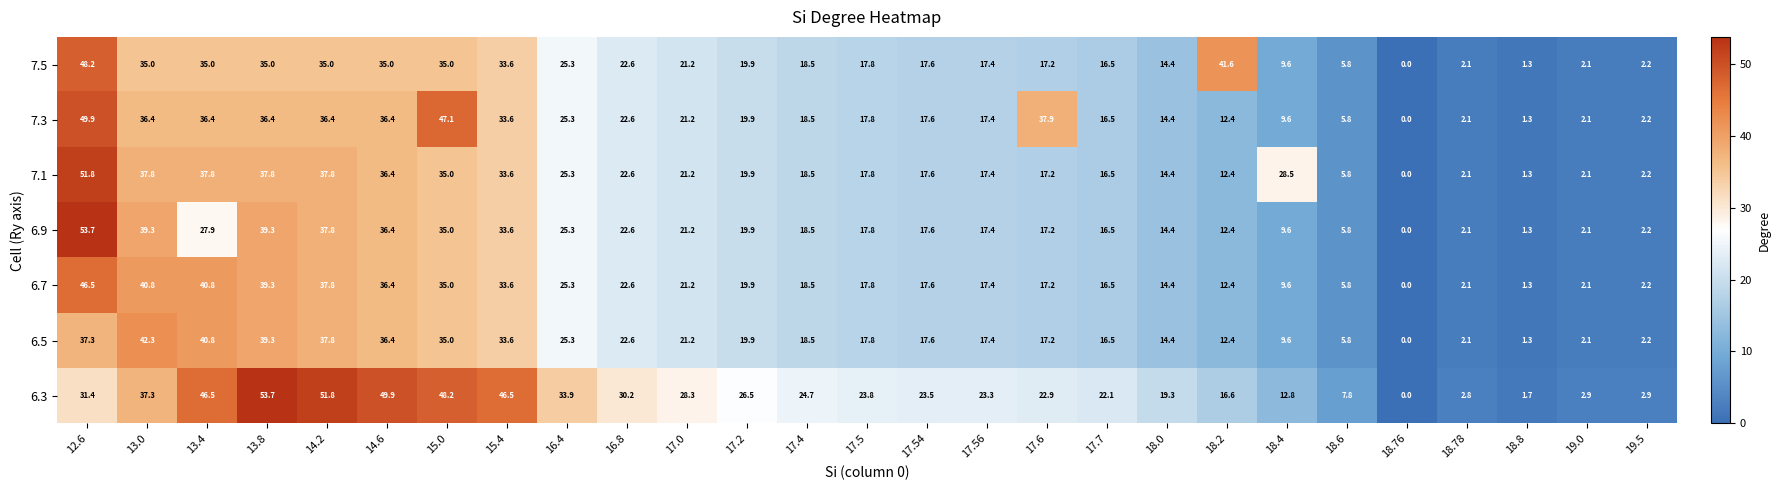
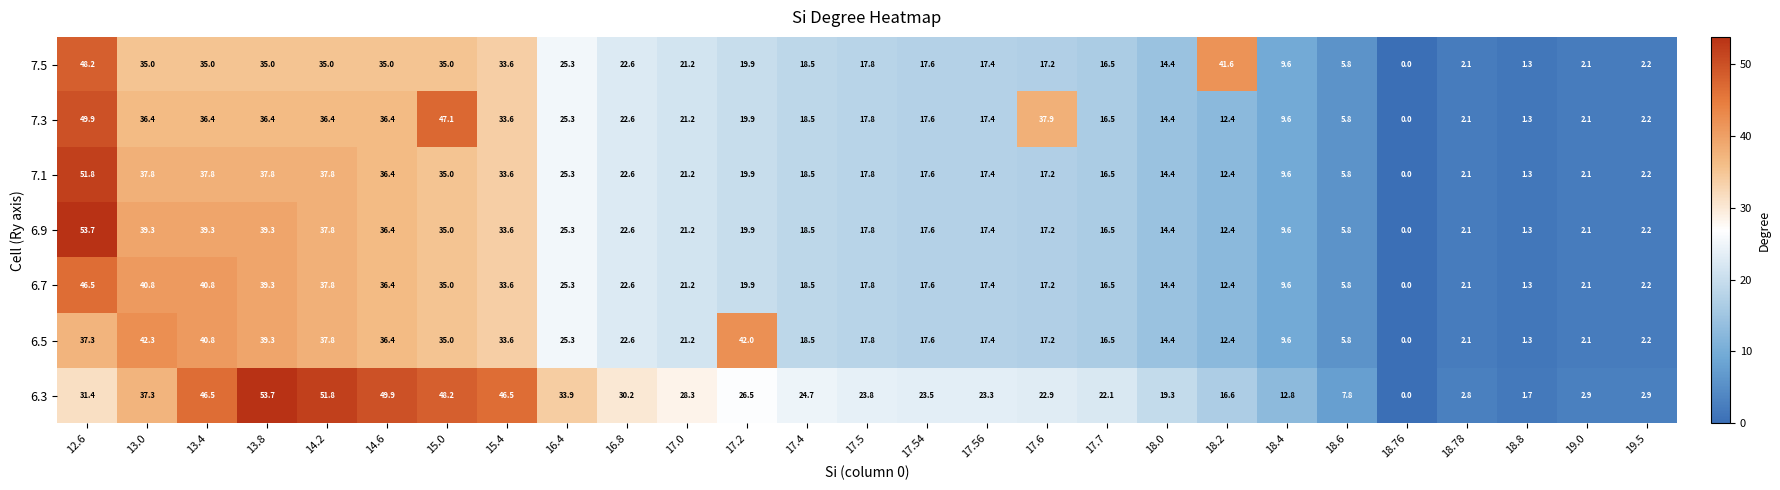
  {
    "7.5": {
      "12.6": 48.2,
      "13.0": 35.0,
      "13.4": 35.0,
      "13.8": 35.0,
      "14.2": 35.0,
      "14.6": 35.0,
      "15.0": 35.0,
      "15.4": 33.6,
      "16.4": 25.3,
      "16.8": 22.6,
      "17.0": 21.2,
      "17.2": 19.9,
      "17.4": 18.5,
      "17.5": 17.8,
      "17.54": 17.6,
      "17.56": 17.4,
      "17.6": 17.2,
      "17.7": 16.5,
      "18.0": 14.4,
      "18.2": 41.6,
      "18.4": 9.6,
      "18.6": 5.8,
      "18.76": 0.0,
      "18.78": 2.1,
      "18.8": 1.3,
      "19.0": 2.1,
      "19.5": 2.2
    },
    "7.3": {
      "12.6": 49.9,
      "13.0": 36.4,
      "13.4": 36.4,
      "13.8": 36.4,
      "14.2": 36.4,
      "14.6": 36.4,
      "15.0": 47.1,
      "15.4": 33.6,
      "16.4": 25.3,
      "16.8": 22.6,
      "17.0": 21.2,
      "17.2": 19.9,
      "17.4": 18.5,
      "17.5": 17.8,
      "17.54": 17.6,
      "17.56": 17.4,
      "17.6": 37.9,
      "17.7": 16.5,
      "18.0": 14.4,
      "18.2": 12.4,
      "18.4": 9.6,
      "18.6": 5.8,
      "18.76": 0.0,
      "18.78": 2.1,
      "18.8": 1.3,
      "19.0": 2.1,
      "19.5": 2.2
    },
    "7.1": {
      "12.6": 51.8,
      "13.0": 37.8,
      "13.4": 37.8,
      "13.8": 37.8,
      "14.2": 37.8,
      "14.6": 36.4,
      "15.0": 35.0,
      "15.4": 33.6,
      "16.4": 25.3,
      "16.8": 22.6,
      "17.0": 21.2,
      "17.2": 19.9,
      "17.4": 18.5,
      "17.5": 17.8,
      "17.54": 17.6,
      "17.56": 17.4,
      "17.6": 17.2,
      "17.7": 16.5,
      "18.0": 14.4,
      "18.2": 12.4,
-     "18.4": 28.5,
+     "18.4": 9.6,
      "18.6": 5.8,
      "18.76": 0.0,
      "18.78": 2.1,
      "18.8": 1.3,
      "19.0": 2.1,
      "19.5": 2.2
    },
    "6.9": {
      "12.6": 53.7,
      "13.0": 39.3,
-     "13.4": 27.9,
+     "13.4": 39.3,
      "13.8": 39.3,
      "14.2": 37.8,
      "14.6": 36.4,
      "15.0": 35.0,
      "15.4": 33.6,
      "16.4": 25.3,
      "16.8": 22.6,
      "17.0": 21.2,
      "17.2": 19.9,
      "17.4": 18.5,
      "17.5": 17.8,
      "17.54": 17.6,
      "17.56": 17.4,
      "17.6": 17.2,
      "17.7": 16.5,
      "18.0": 14.4,
      "18.2": 12.4,
      "18.4": 9.6,
      "18.6": 5.8,
      "18.76": 0.0,
      "18.78": 2.1,
      "18.8": 1.3,
      "19.0": 2.1,
      "19.5": 2.2
    },
    "6.7": {
      "12.6": 46.5,
      "13.0": 40.8,
      "13.4": 40.8,
      "13.8": 39.3,
      "14.2": 37.8,
      "14.6": 36.4,
      "15.0": 35.0,
      "15.4": 33.6,
      "16.4": 25.3,
      "16.8": 22.6,
      "17.0": 21.2,
      "17.2": 19.9,
      "17.4": 18.5,
      "17.5": 17.8,
      "17.54": 17.6,
      "17.56": 17.4,
      "17.6": 17.2,
      "17.7": 16.5,
      "18.0": 14.4,
      "18.2": 12.4,
      "18.4": 9.6,
      "18.6": 5.8,
      "18.76": 0.0,
      "18.78": 2.1,
      "18.8": 1.3,
      "19.0": 2.1,
      "19.5": 2.2
    },
    "6.5": {
      "12.6": 37.3,
      "13.0": 42.3,
      "13.4": 40.8,
      "13.8": 39.3,
      "14.2": 37.8,
      "14.6": 36.4,
      "15.0": 35.0,
      "15.4": 33.6,
      "16.4": 25.3,
      "16.8": 22.6,
      "17.0": 21.2,
-     "17.2": 19.9,
+     "17.2": 42.0,
      "17.4": 18.5,
      "17.5": 17.8,
      "17.54": 17.6,
      "17.56": 17.4,
      "17.6": 17.2,
      "17.7": 16.5,
      "18.0": 14.4,
      "18.2": 12.4,
      "18.4": 9.6,
      "18.6": 5.8,
      "18.76": 0.0,
      "18.78": 2.1,
      "18.8": 1.3,
      "19.0": 2.1,
      "19.5": 2.2
    },
    "6.3": {
      "12.6": 31.4,
      "13.0": 37.3,
      "13.4": 46.5,
      "13.8": 53.7,
      "14.2": 51.8,
      "14.6": 49.9,
      "15.0": 48.2,
      "15.4": 46.5,
      "16.4": 33.9,
      "16.8": 30.2,
      "17.0": 28.3,
      "17.2": 26.5,
      "17.4": 24.7,
      "17.5": 23.8,
      "17.54": 23.5,
      "17.56": 23.3,
      "17.6": 22.9,
      "17.7": 22.1,
      "18.0": 19.3,
      "18.2": 16.6,
      "18.4": 12.8,
      "18.6": 7.8,
      "18.76": 0.0,
      "18.78": 2.8,
      "18.8": 1.7,
      "19.0": 2.9,
      "19.5": 2.9
    }
  }
